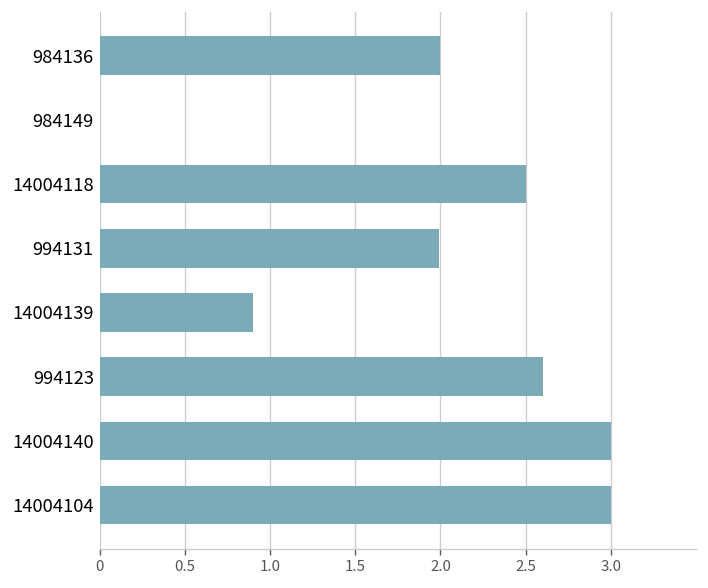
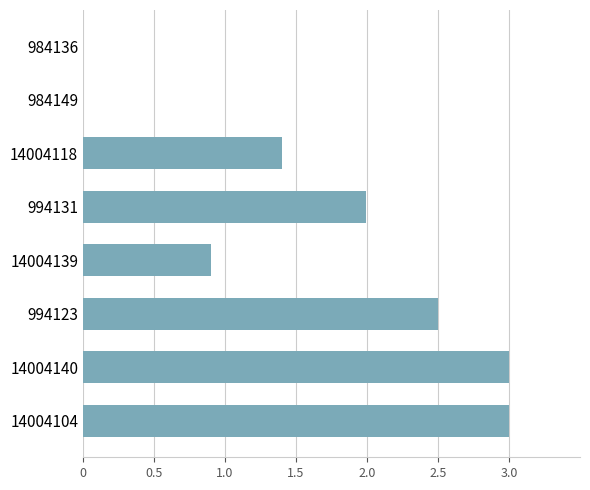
  {
-   "984136": 2,
+   "984136": 0,
    "984149": 0.0,
-   "14004118": 2.5,
+   "14004118": 1.4,
    "994131": 2.0,
    "14004139": 0.9,
-   "994123": 2.6,
+   "994123": 2.5,
    "14004140": 3.0,
    "14004104": 3.0
  }
